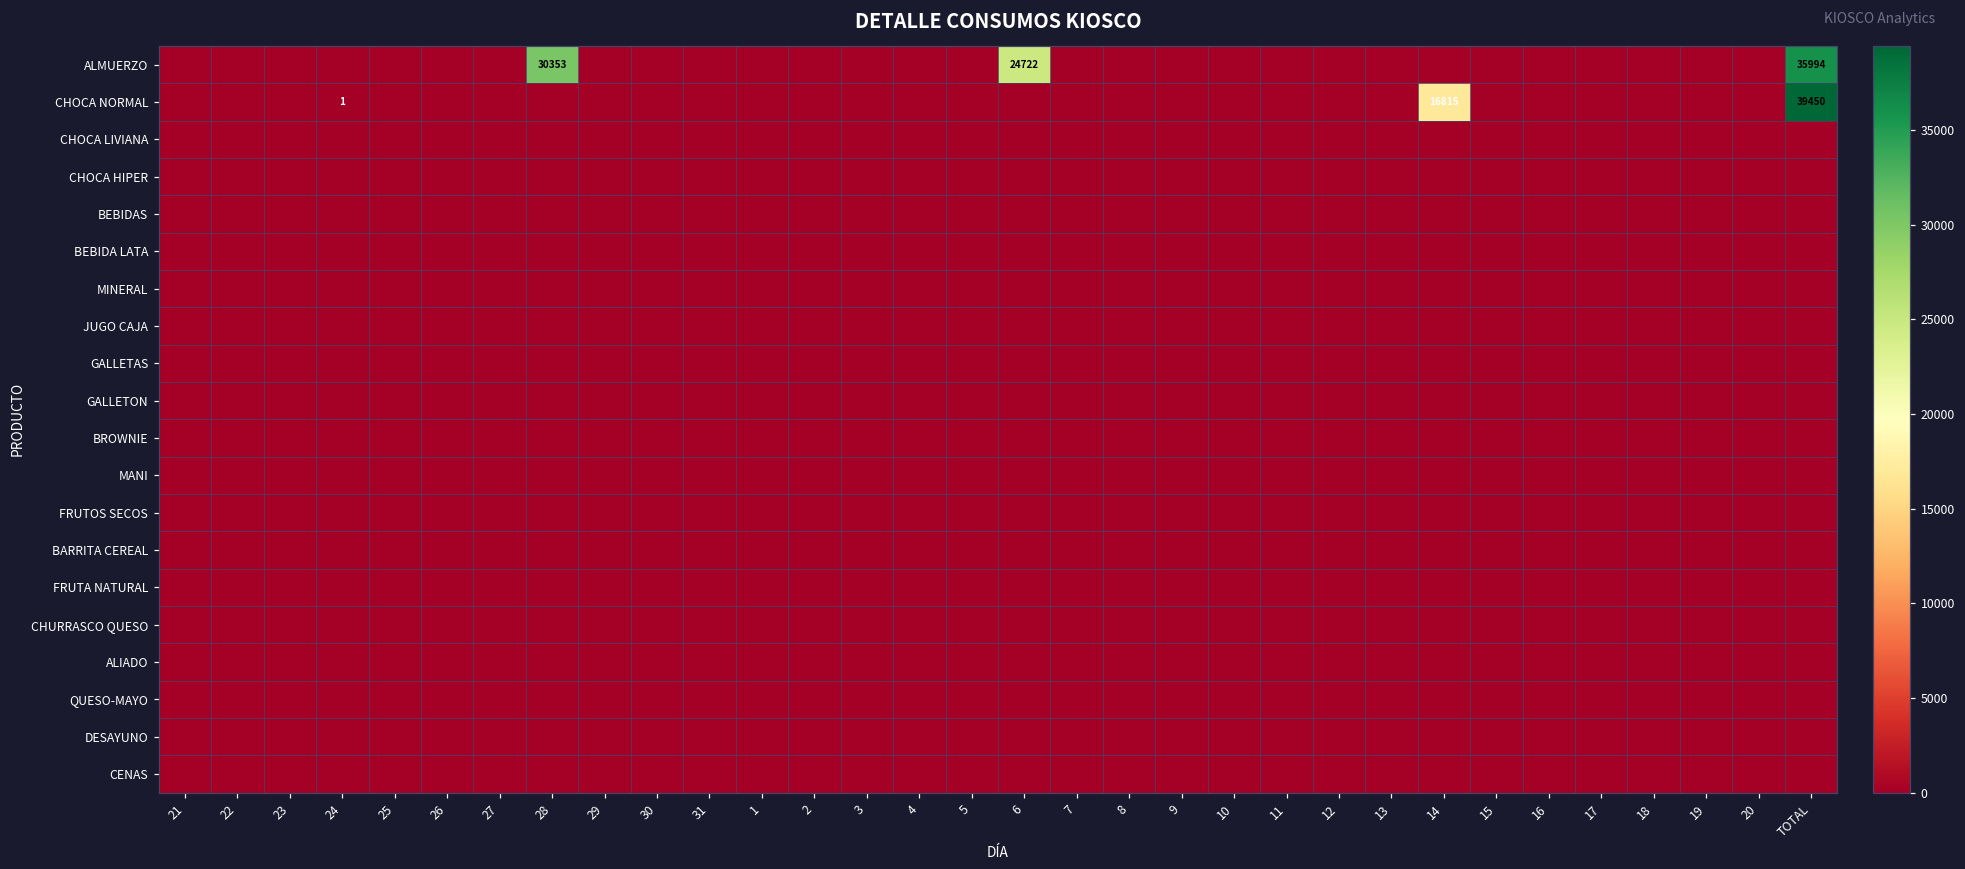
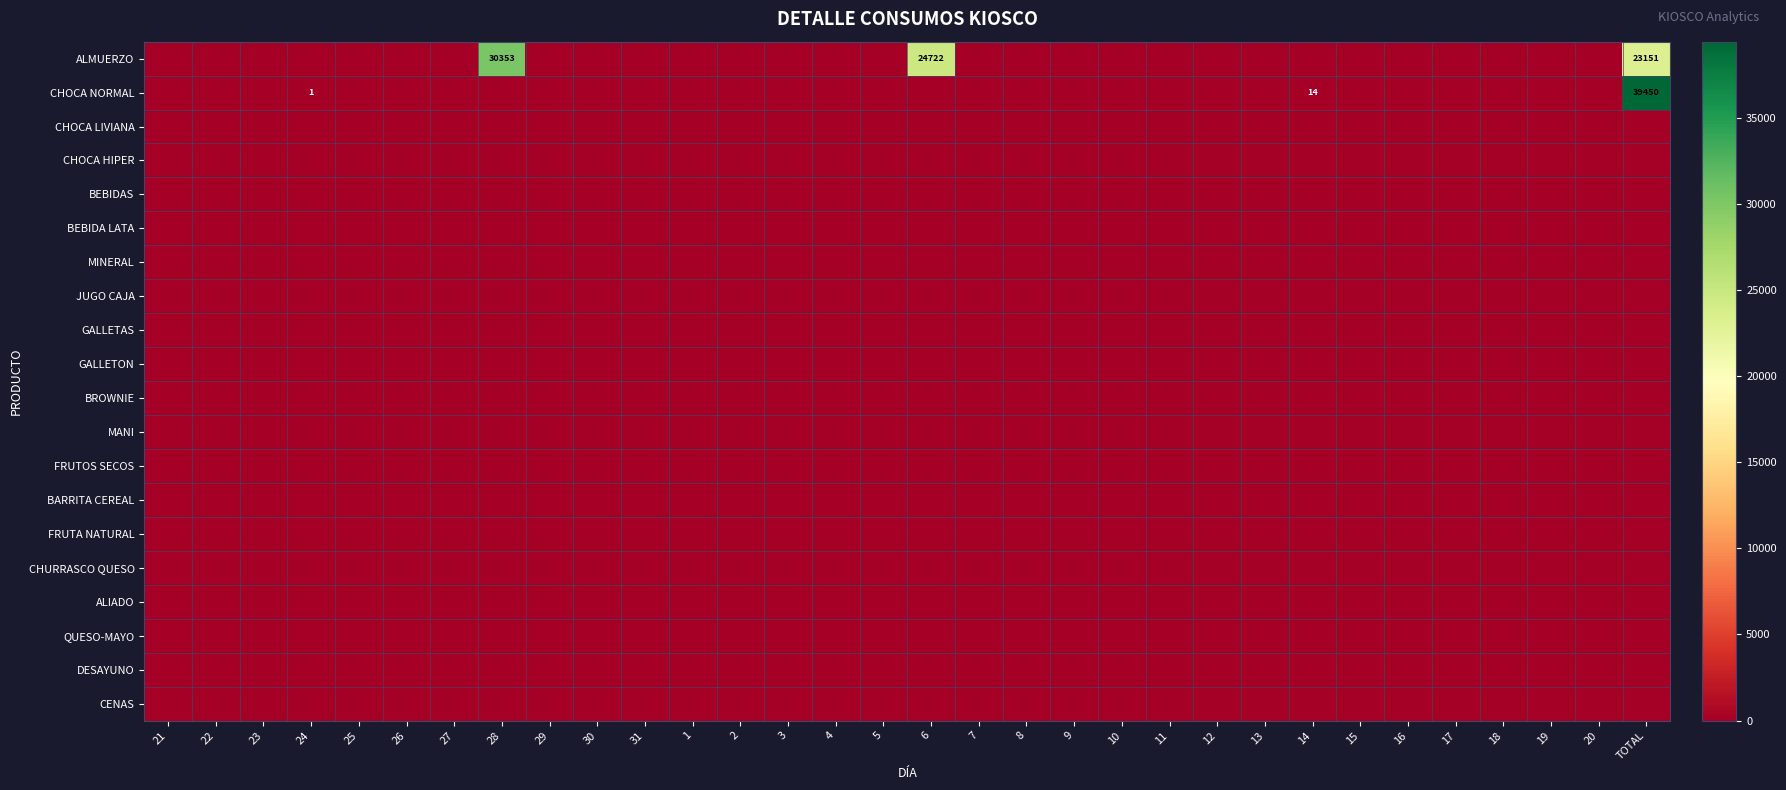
  {
    "ALMUERZO": {
      "28": 30353,
      "6": 24722,
-     "TOTAL": 35994
+     "TOTAL": 23151
    },
    "CHOCA NORMAL": {
      "24": 1,
-     "14": 16815,
+     "14": 14,
      "TOTAL": 39450
    }
  }
